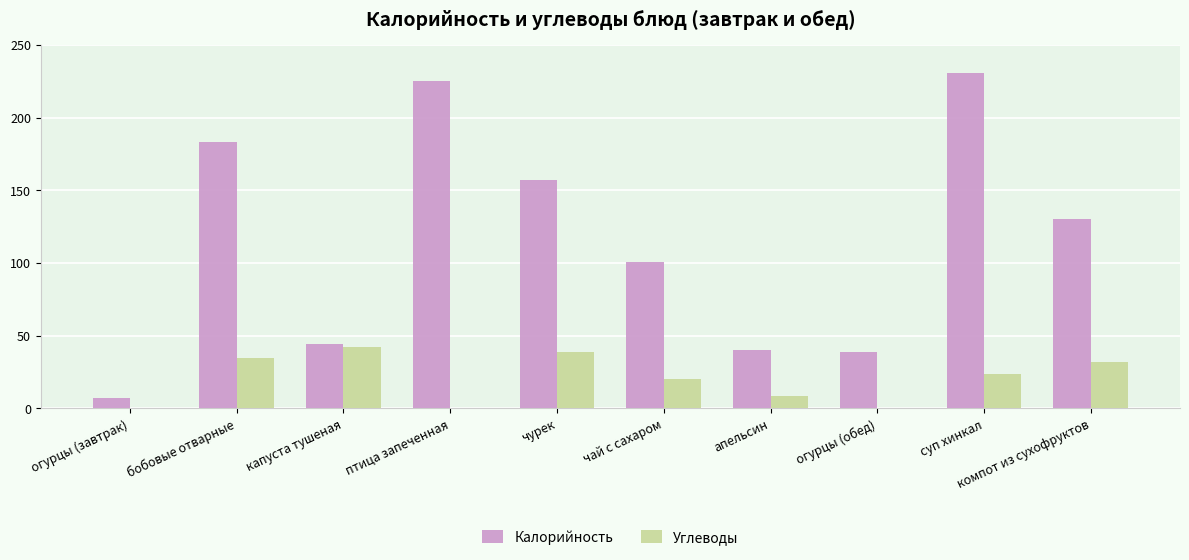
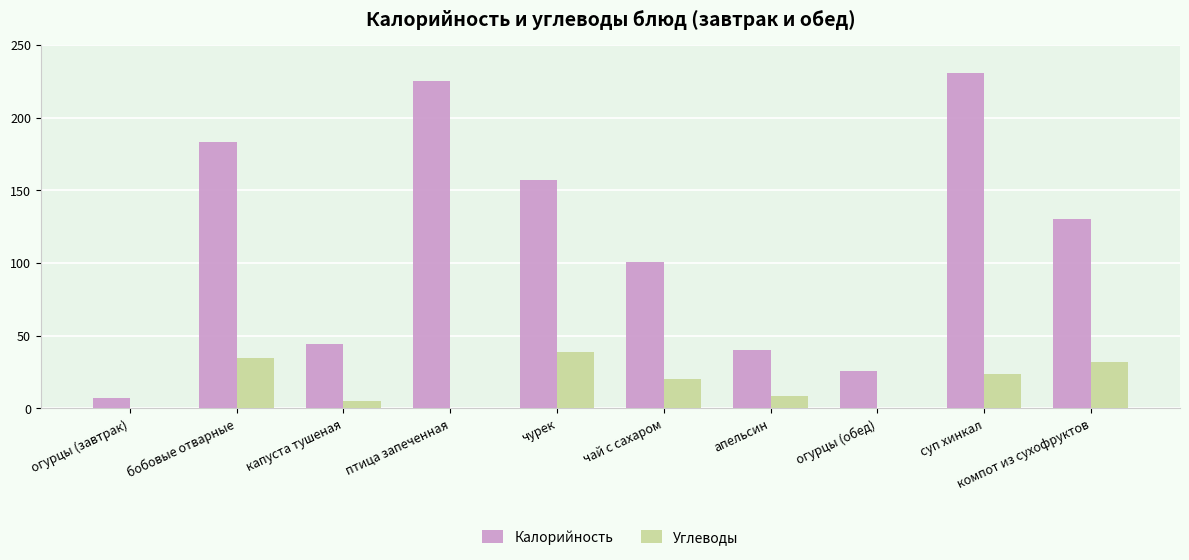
  {
    "Калорийность": {
      "огурцы (завтрак)": 7,
      "бобовые отварные": 183,
      "капуста тушеная": 44,
      "птица запеченная": 225,
      "чурек": 157,
      "чай с сахаром": 101,
      "апельсин": 40,
-     "огурцы (обед)": 39,
+     "огурцы (обед)": 26,
      "суп хинкал": 231,
      "компот из сухофруктов": 130
    },
    "Углеводы": {
      "огурцы (завтрак)": 0,
      "бобовые отварные": 35,
-     "капуста тушеная": 42,
+     "капуста тушеная": 5,
      "птица запеченная": 0,
      "чурек": 39,
      "чай с сахаром": 20,
      "апельсин": 9,
      "огурцы (обед)": 0,
      "суп хинкал": 24,
      "компот из сухофруктов": 32
    }
  }
